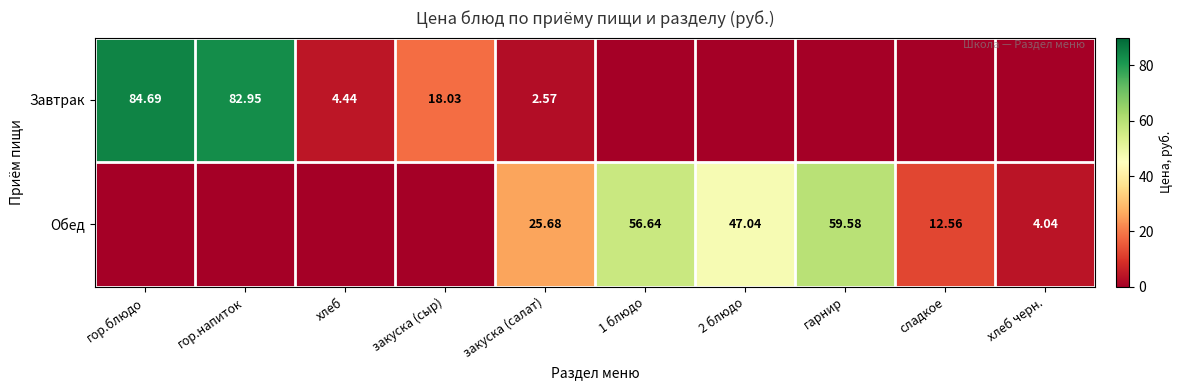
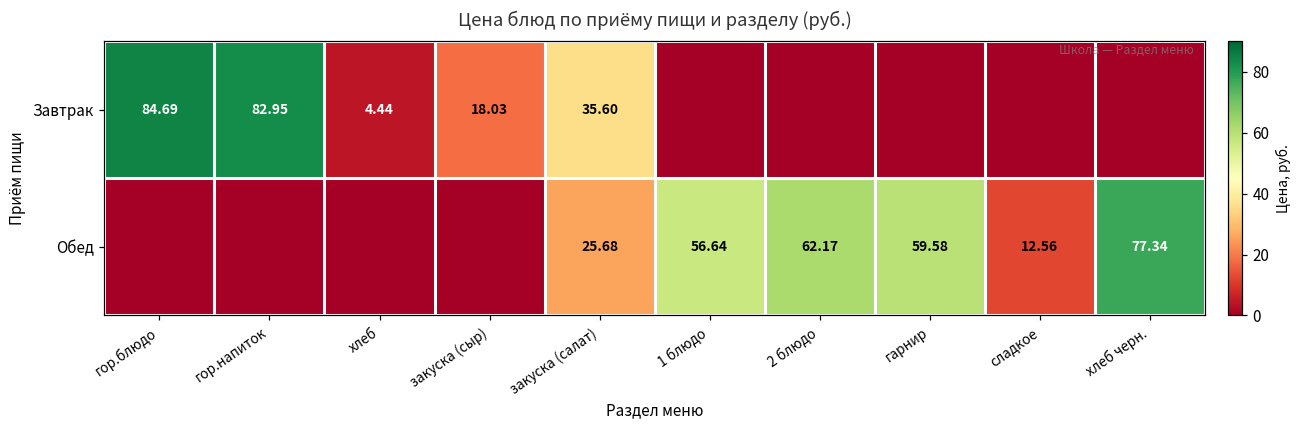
  {
    "Завтрак": {
      "гор.блюдо": 84.69,
      "гор.напиток": 82.95,
      "хлеб": 4.44,
      "закуска (сыр)": 18.03,
-     "закуска (салат)": 2.57
+     "закуска (салат)": 35.60
    },
    "Обед": {
      "закуска (салат)": 25.68,
      "1 блюдо": 56.64,
-     "2 блюдо": 47.04,
+     "2 блюдо": 62.17,
      "гарнир": 59.58,
      "сладкое": 12.56,
-     "хлеб черн.": 4.04
+     "хлеб черн.": 77.34
    }
  }
